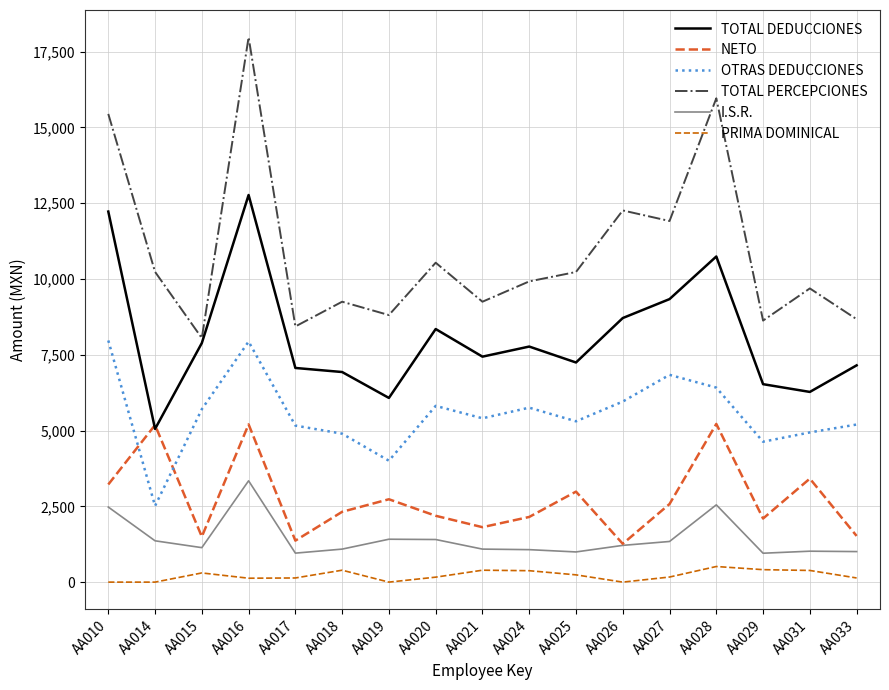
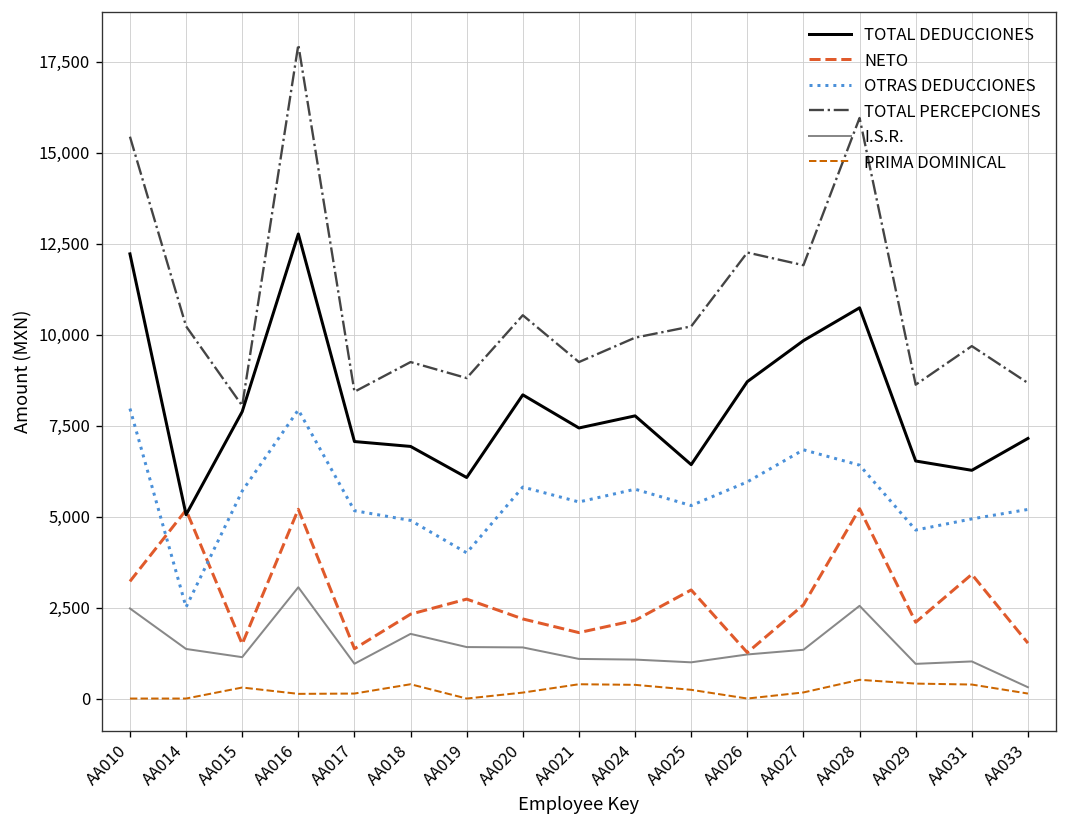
  {
    "TOTAL DEDUCCIONES": {
      "AA010": "12,200",
      "AA014": "5,100",
      "AA015": "7,900",
      "AA016": "12,800",
      "AA017": "7,100",
      "AA018": "6,900",
      "AA019": "6,100",
      "AA020": "8,300",
      "AA021": "7,400",
      "AA024": "7,800",
-     "AA025": "7,200",
+     "AA025": "6,400",
      "AA026": "8,700",
-     "AA027": "9,300",
+     "AA027": "9,800",
      "AA028": "10,700",
      "AA029": "6,500",
      "AA031": "6,300",
      "AA033": "7,100"
    },
    "OTRAS DEDUCCIONES": {
      "AA010": "8,000",
      "AA014": "2,500",
      "AA015": "5,700",
      "AA016": "7,900",
      "AA017": "5,200",
      "AA018": "4,900",
      "AA019": "4,000",
      "AA020": "5,800",
      "AA021": "5,400",
      "AA024": "5,800",
      "AA025": "5,300",
      "AA026": "6,000",
      "AA027": "6,800",
      "AA028": "6,400",
      "AA029": "4,600",
      "AA031": "4,900",
      "AA033": "5,200"
    },
    "TOTAL PERCEPCIONES": {
      "AA010": "15,400",
      "AA014": "10,200",
      "AA015": "8,000",
      "AA016": "18,000",
      "AA017": "8,400",
      "AA018": "9,200",
      "AA019": "8,800",
      "AA020": "10,500",
      "AA021": "9,200",
      "AA024": "9,900",
      "AA025": "10,200",
      "AA026": "12,300",
      "AA027": "11,900",
      "AA028": "16,000",
      "AA029": "8,600",
      "AA031": "9,700",
      "AA033": "8,700"
    },
    "I.S.R.": {
      "AA010": "2,500",
      "AA014": "1,400",
      "AA015": "1,100",
-     "AA016": "3,300",
+     "AA016": "3,100",
      "AA017": "1,000",
-     "AA018": "1,100",
+     "AA018": "1,800",
      "AA019": "1,400",
      "AA020": "1,400",
      "AA021": "1,100",
      "AA024": "1,100",
      "AA025": "1,000",
      "AA027": "1,300",
      "AA028": "2,500",
      "AA029": "1,000",
      "AA031": "1,000",
-     "AA033": "1,000"
+     "AA033": "300"
    }
  }
